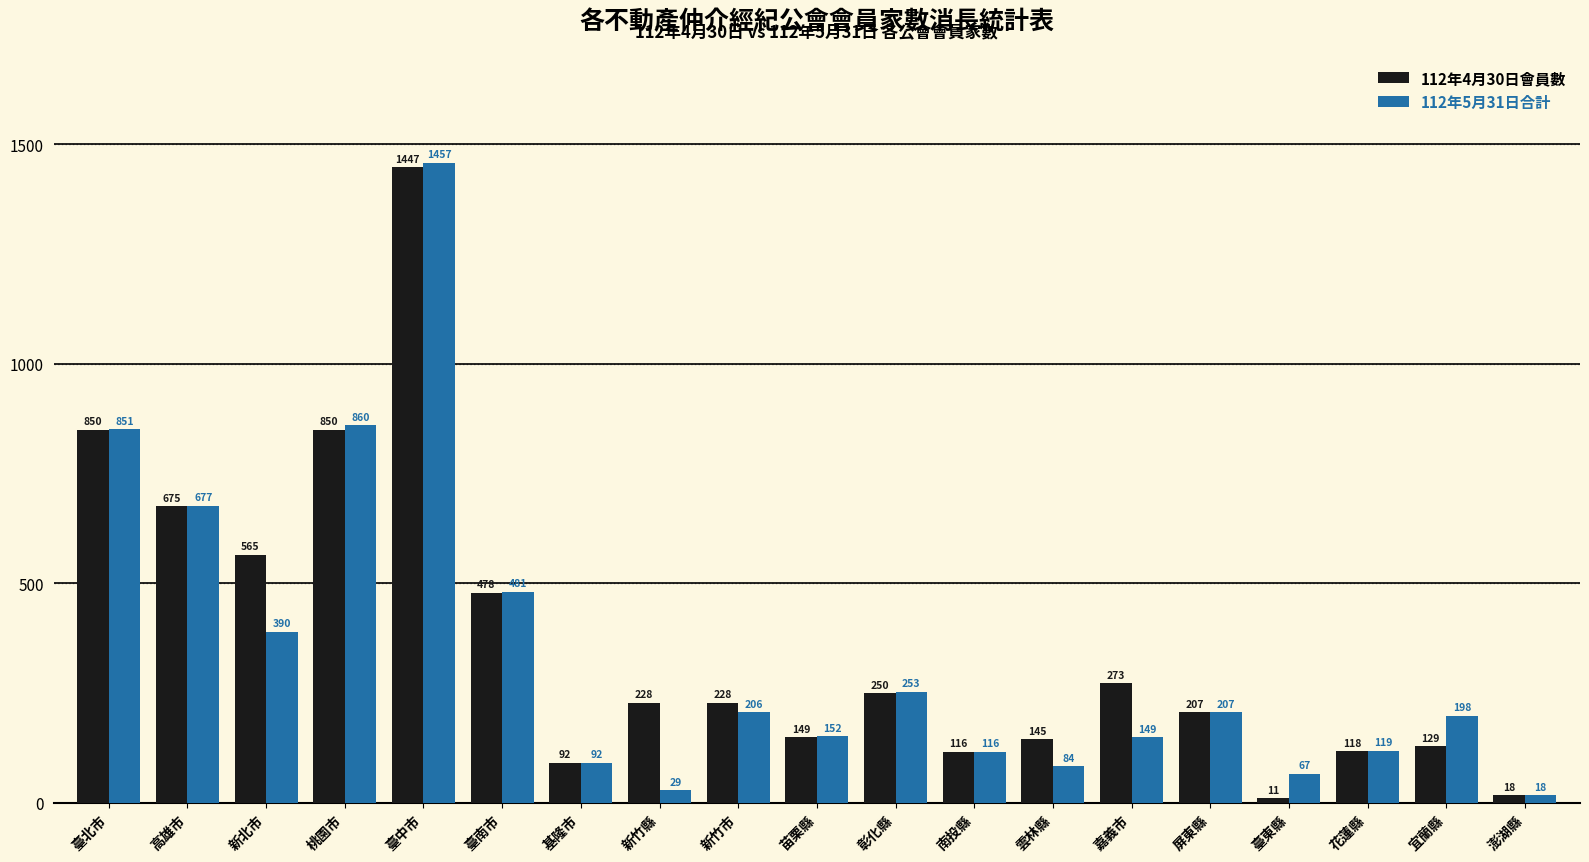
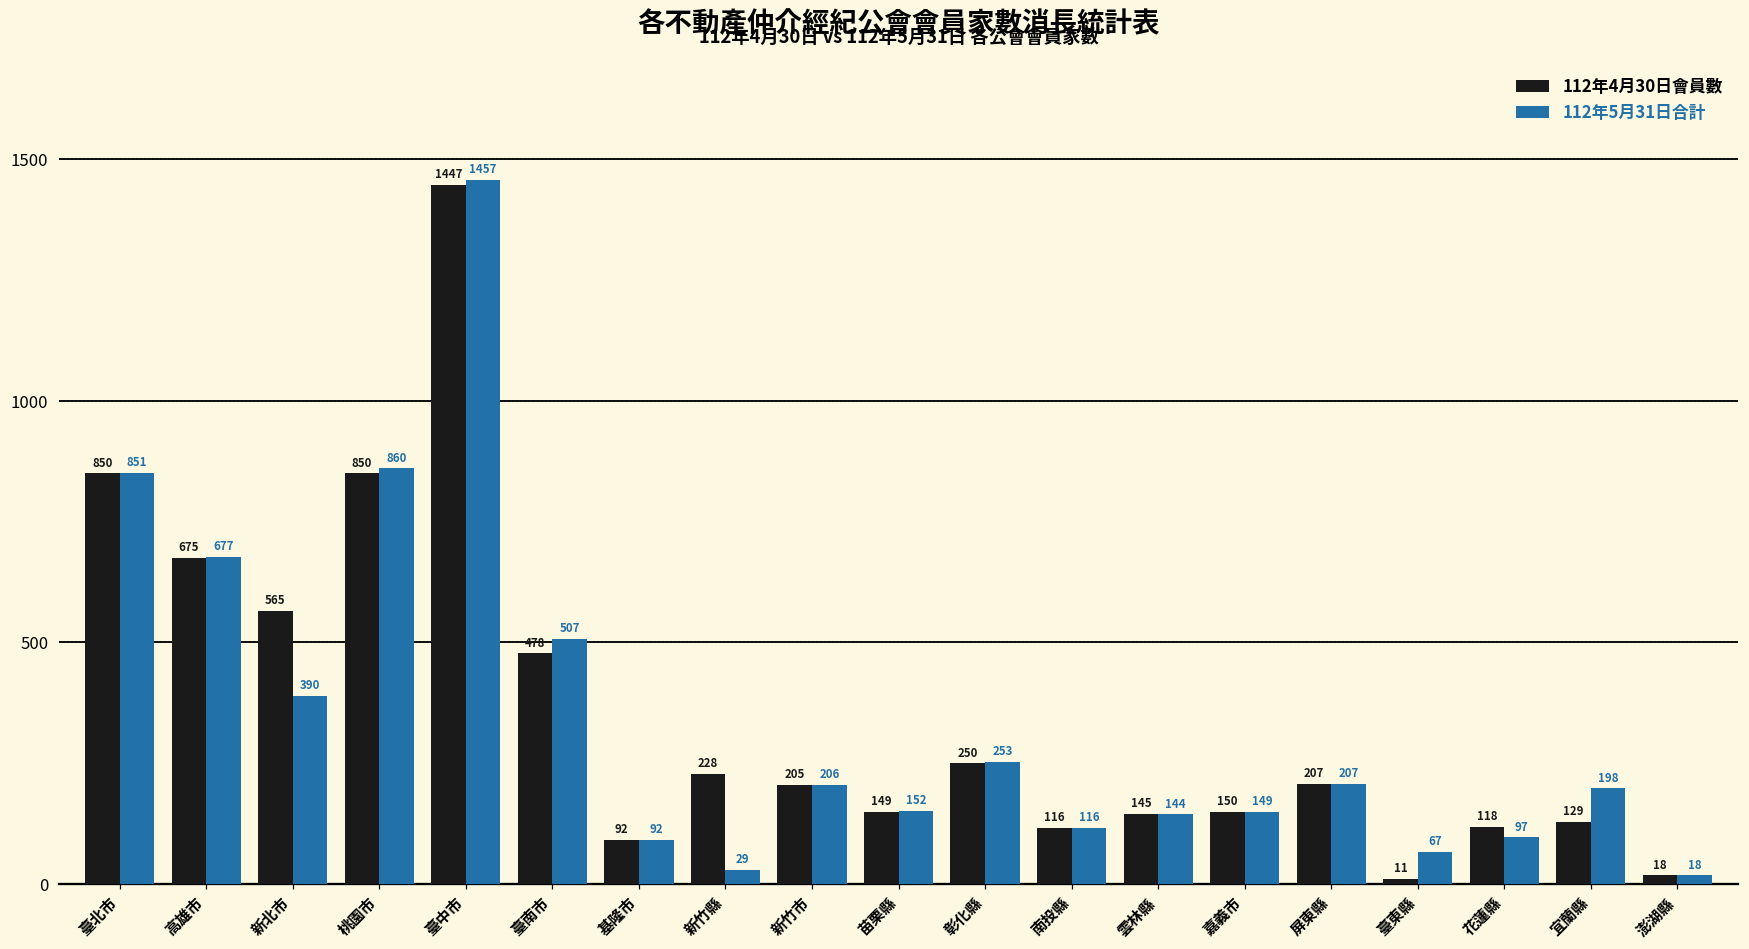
  {
    "112年4月30日會員數": {
      "臺北市": 850,
      "高雄市": 675,
      "新北市": 565,
      "桃園市": 850,
      "臺中市": 1447,
      "臺南市": 478,
      "基隆市": 92,
      "新竹縣": 228,
-     "新竹市": 228,
+     "新竹市": 205,
      "苗栗縣": 149,
      "彰化縣": 250,
      "南投縣": 116,
      "雲林縣": 145,
-     "嘉義市": 273,
+     "嘉義市": 150,
      "屏東縣": 207,
      "臺東縣": 11,
      "花蓮縣": 118,
      "宜蘭縣": 129,
      "澎湖縣": 18
    },
    "112年5月31日合計": {
      "臺北市": 851,
      "高雄市": 677,
      "新北市": 390,
      "桃園市": 860,
      "臺中市": 1457,
-     "臺南市": 481,
+     "臺南市": 507,
      "基隆市": 92,
      "新竹縣": 29,
      "新竹市": 206,
      "苗栗縣": 152,
      "彰化縣": 253,
      "南投縣": 116,
-     "雲林縣": 84,
+     "雲林縣": 144,
      "嘉義市": 149,
      "屏東縣": 207,
      "臺東縣": 67,
-     "花蓮縣": 119,
+     "花蓮縣": 97,
      "宜蘭縣": 198,
      "澎湖縣": 18
    }
  }
